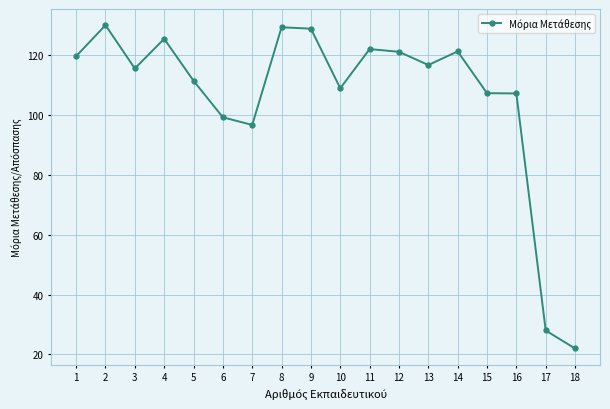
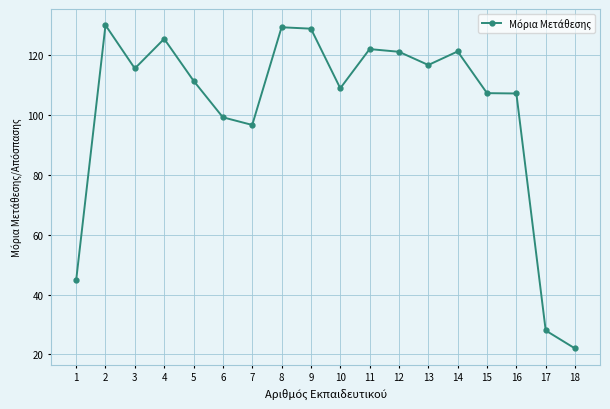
  {
-   "1": 120,
+   "1": 45,
    "2": 130,
    "3": 115,
    "4": 125,
    "5": 111,
    "6": 99,
    "7": 97,
    "8": 129,
    "9": 129,
    "10": 109,
    "11": 122,
    "12": 121,
    "13": 117,
    "14": 121,
    "15": 107,
    "16": 107,
    "17": 28,
    "18": 22
  }
